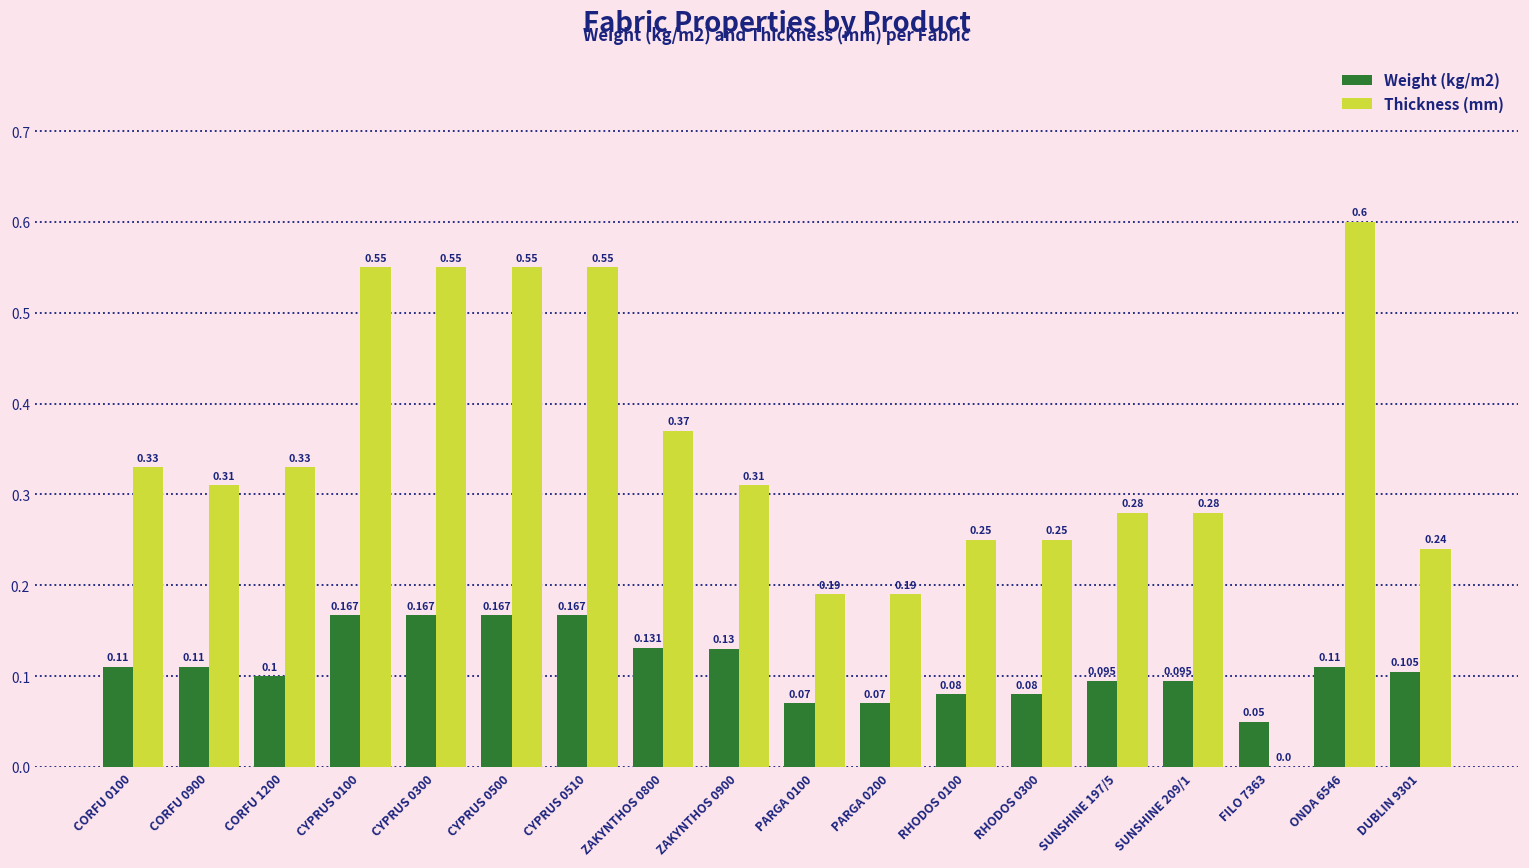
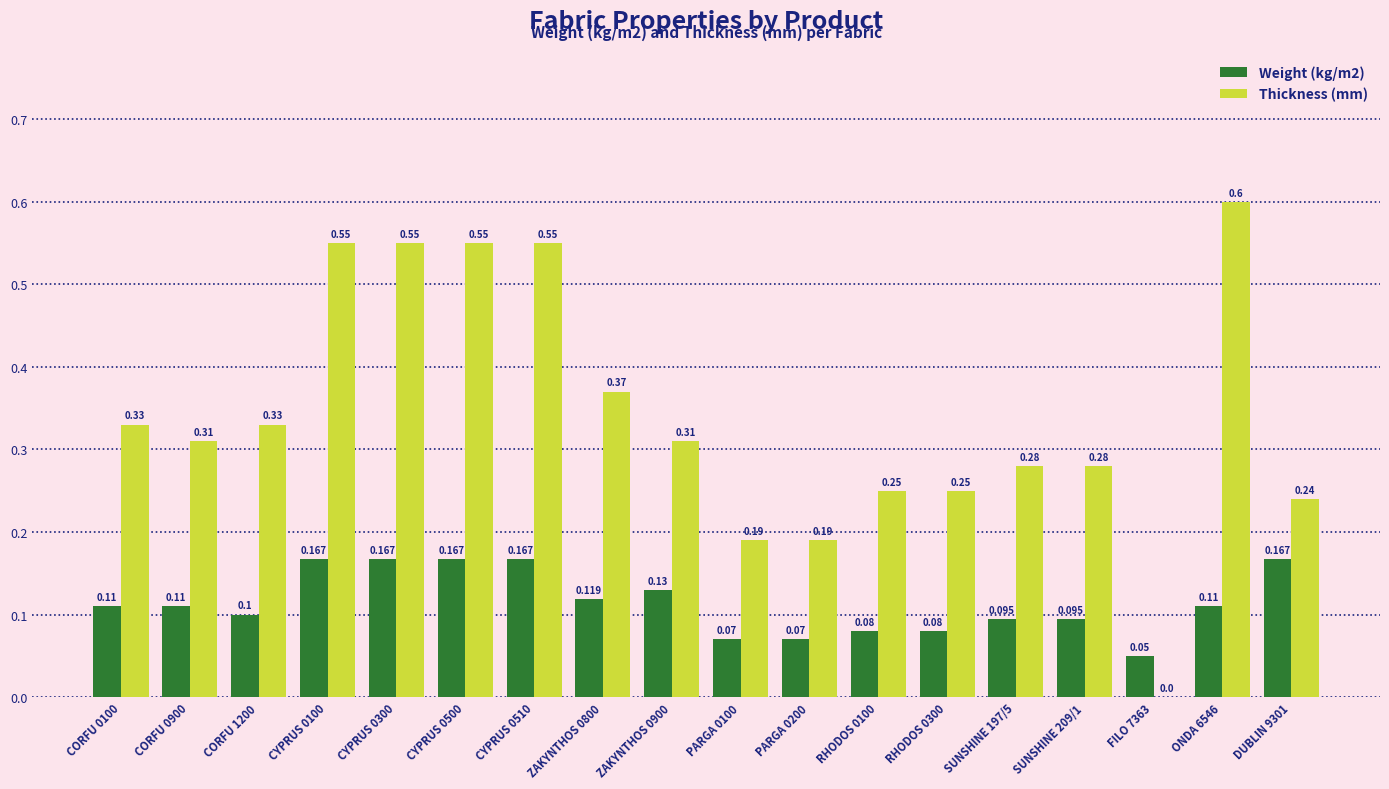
  {
    "Weight (kg/m2)": {
      "CORFU 0100": 0.11,
      "CORFU 0900": 0.11,
      "CORFU 1200": 0.1,
      "CYPRUS 0100": 0.167,
      "CYPRUS 0300": 0.167,
      "CYPRUS 0500": 0.167,
      "CYPRUS 0510": 0.167,
-     "ZAKYNTHOS 0800": 0.131,
+     "ZAKYNTHOS 0800": 0.119,
      "ZAKYNTHOS 0900": 0.13,
      "PARGA 0100": 0.07,
      "PARGA 0200": 0.07,
      "RHODOS 0100": 0.08,
      "RHODOS 0300": 0.08,
      "SUNSHINE 197/5": 0.095,
      "SUNSHINE 209/1": 0.095,
      "FILO 7363": 0.05,
      "ONDA 6546": 0.11,
-     "DUBLIN 9301": 0.105
+     "DUBLIN 9301": 0.167
    },
    "Thickness (mm)": {
      "CORFU 0100": 0.33,
      "CORFU 0900": 0.31,
      "CORFU 1200": 0.33,
      "CYPRUS 0100": 0.55,
      "CYPRUS 0300": 0.55,
      "CYPRUS 0500": 0.55,
      "CYPRUS 0510": 0.55,
      "ZAKYNTHOS 0800": 0.37,
      "ZAKYNTHOS 0900": 0.31,
      "PARGA 0100": 0.19,
      "PARGA 0200": 0.19,
      "RHODOS 0100": 0.25,
      "RHODOS 0300": 0.25,
      "SUNSHINE 197/5": 0.28,
      "SUNSHINE 209/1": 0.28,
      "FILO 7363": 0.0,
      "ONDA 6546": 0.6,
      "DUBLIN 9301": 0.24
    }
  }
